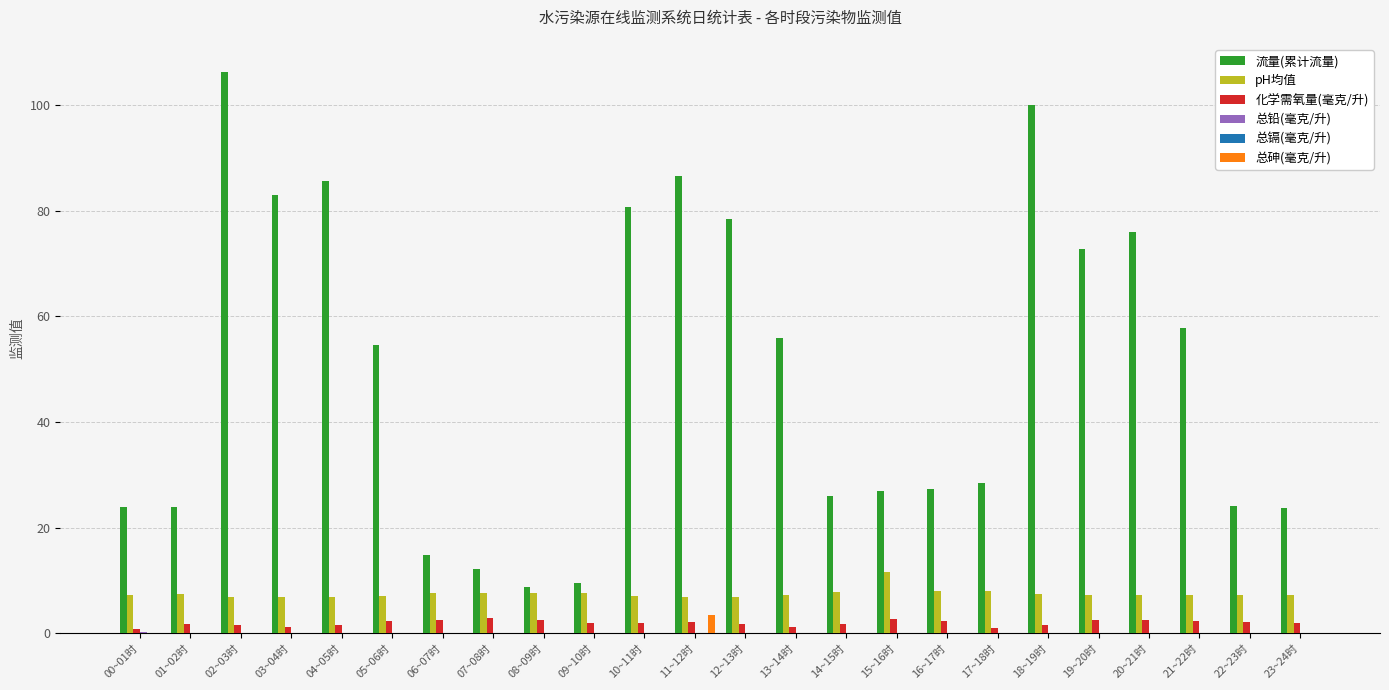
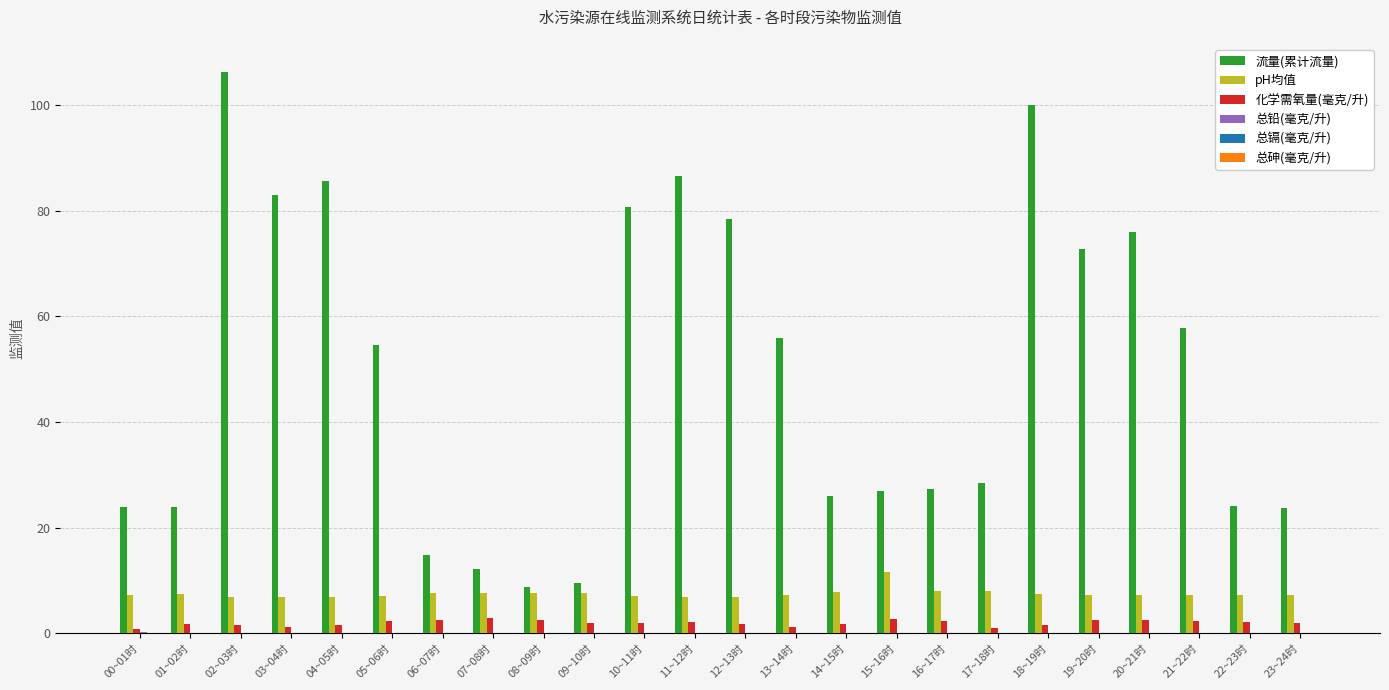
  {
    "流量(累计流量)": {
      "00~01时": 24,
      "01~02时": 24,
      "02~03时": 106,
      "03~04时": 83,
      "04~05时": 86,
      "05~06时": 55,
      "06~07时": 15,
      "07~08时": 12,
      "08~09时": 9,
      "09~10时": 10,
      "10~11时": 81,
      "11~12时": 87,
      "12~13时": 78,
      "13~14时": 56,
      "14~15时": 26,
      "15~16时": 27,
      "16~17时": 27,
      "17~18时": 29,
      "18~19时": 100,
      "19~20时": 73,
      "20~21时": 76,
      "21~22时": 58,
      "22~23时": 24,
      "23~24时": 24
    },
    "pH均值": {
      "00~01时": 7,
      "01~02时": 8,
      "02~03时": 7,
      "03~04时": 7,
      "04~05时": 7,
      "05~06时": 7,
      "06~07时": 8,
      "07~08时": 8,
      "08~09时": 8,
      "09~10时": 8,
      "10~11时": 7,
      "11~12时": 7,
      "12~13时": 7,
      "13~14时": 7,
      "14~15时": 8,
      "15~16时": 12,
      "16~17时": 8,
      "17~18时": 8,
      "18~19时": 7,
      "19~20时": 7,
      "20~21时": 7,
      "21~22时": 7,
      "22~23时": 7,
      "23~24时": 7
    },
    "化学需氧量(毫克/升)": {
      "00~01时": 1,
      "01~02时": 2,
      "02~03时": 2,
      "03~04时": 1,
      "04~05时": 2,
      "05~06时": 2,
      "06~07时": 3,
      "07~08时": 3,
      "08~09时": 3,
      "09~10时": 2,
      "10~11时": 2,
      "11~12时": 2,
      "12~13时": 2,
      "13~14时": 1,
      "14~15时": 2,
      "15~16时": 3,
      "16~17时": 2,
      "17~18时": 1,
      "18~19时": 2,
      "19~20时": 3,
      "20~21时": 3,
      "21~22时": 2,
      "22~23时": 2,
      "23~24时": 2
    },
    "总砷(毫克/升)": {
-     "11~12时": 3
+     "11~12时": 0
    }
  }
